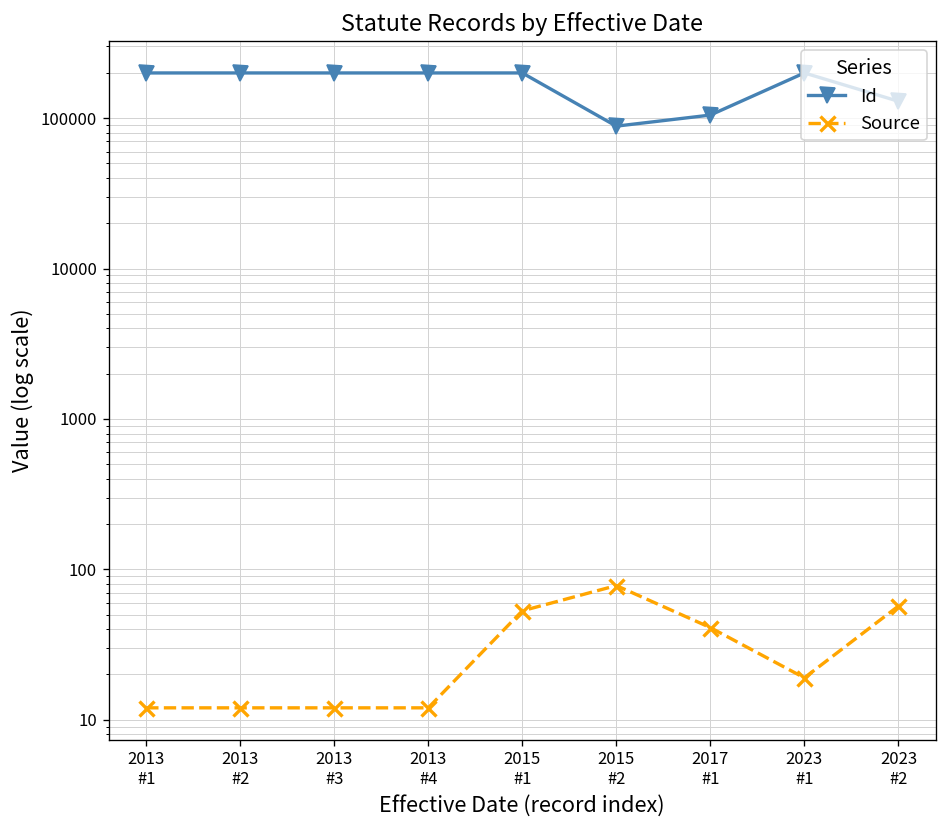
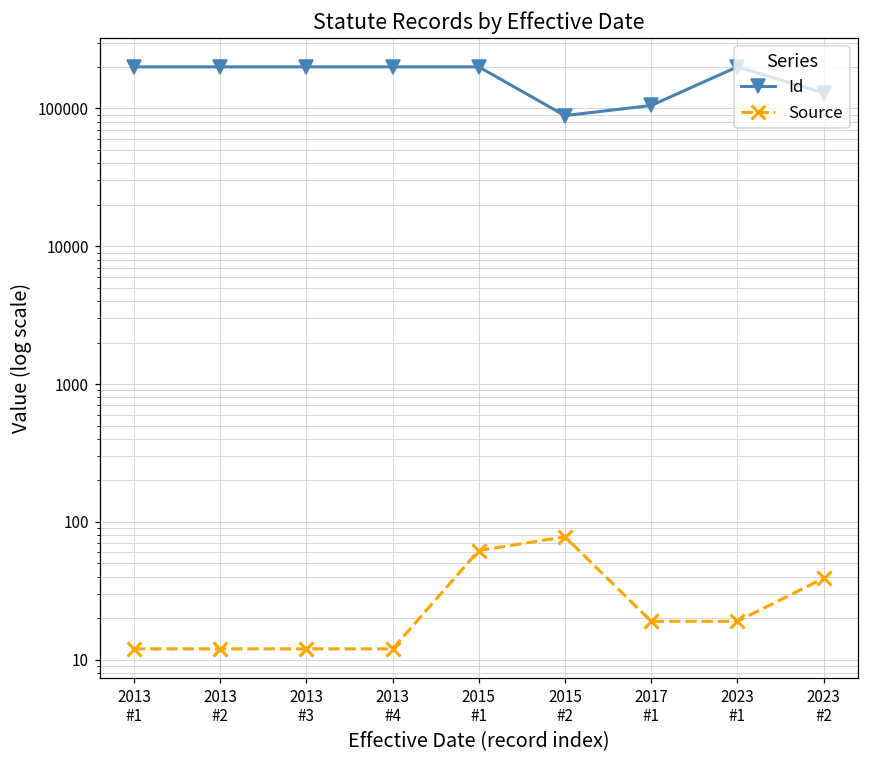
  {
    "Id": {
      "2013 #1": 200000,
      "2013 #2": 200000,
      "2013 #3": 200000,
      "2013 #4": 200000,
      "2015 #1": 200000,
      "2015 #2": 90000,
      "2017 #1": 100000
    },
    "Source": {
      "2013 #1": 12,
      "2013 #2": 12,
      "2013 #3": 12,
      "2013 #4": 12,
-     "2015 #1": 53,
+     "2015 #1": 60,
      "2015 #2": 80,
-     "2017 #1": 41,
+     "2017 #1": 19,
      "2023 #1": 19,
-     "2023 #2": 60
+     "2023 #2": 39
    }
  }
